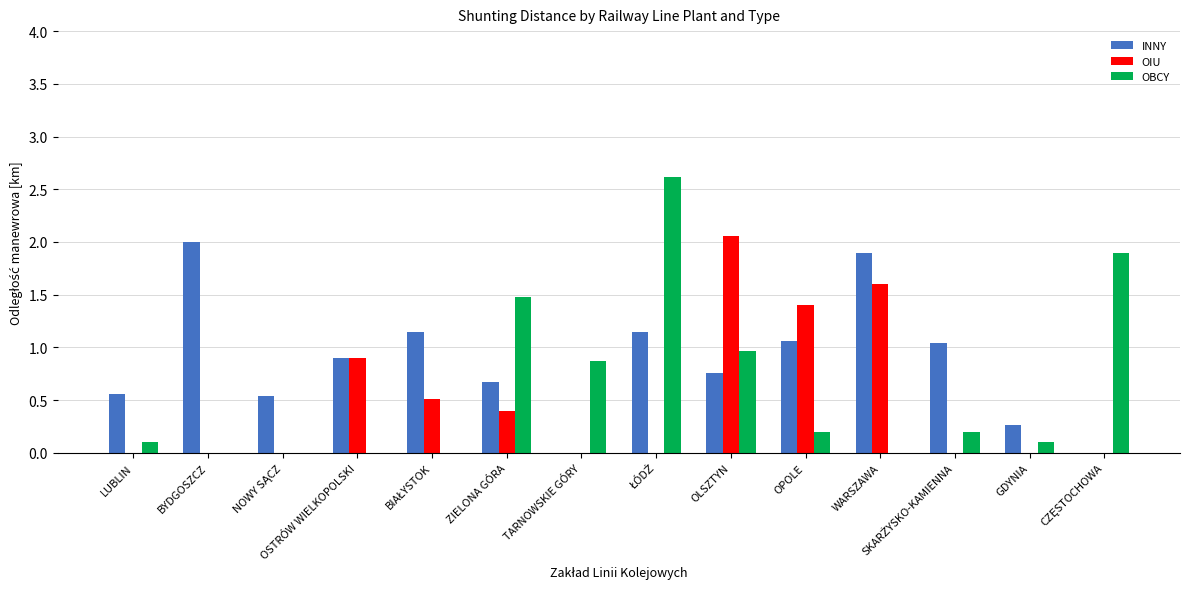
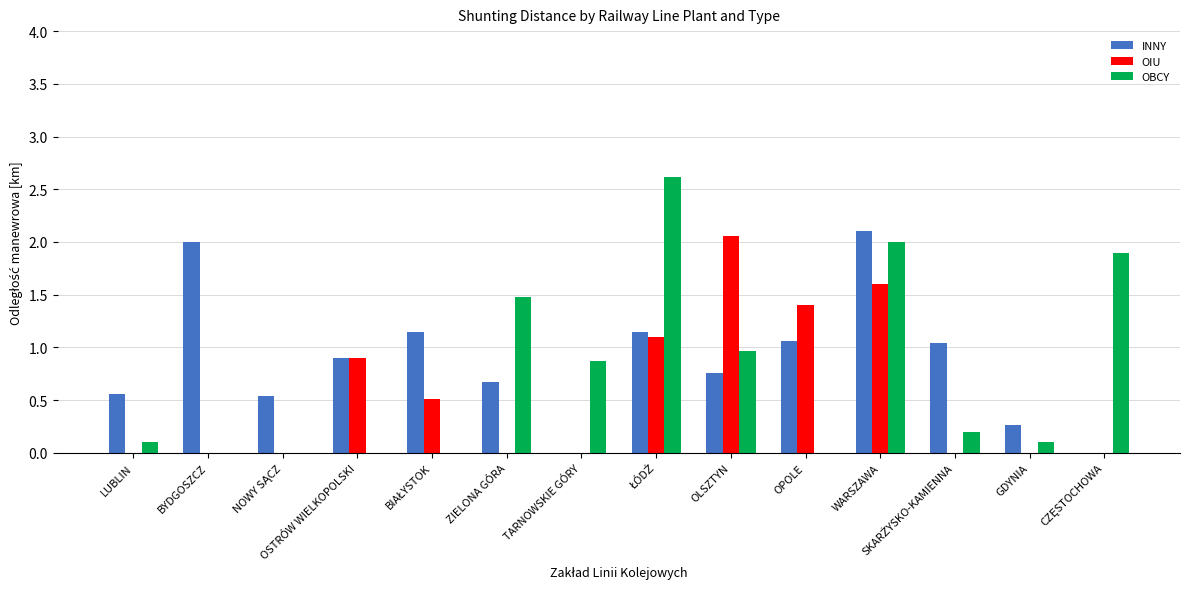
  {
    "INNY": {
      "LUBLIN": 0.56,
      "BYDGOSZCZ": 2.0,
      "NOWY SĄCZ": 0.54,
      "OSTRÓW WIELKOPOLSKI": 0.9,
      "BIAŁYSTOK": 1.15,
      "ZIELONA GÓRA": 0.67,
      "TARNOWSKIE GÓRY": 0.0,
      "ŁÓDŹ": 1.15,
      "OLSZTYN": 0.76,
      "OPOLE": 1.07,
-     "WARSZAWA": 1.9,
+     "WARSZAWA": 2.1,
      "SKARŻYSKO-KAMIENNA": 1.04,
      "GDYNIA": 0.26,
      "CZĘSTOCHOWA": 0.0
    },
    "OIU": {
      "LUBLIN": 0.0,
      "BYDGOSZCZ": 0.0,
      "NOWY SĄCZ": 0.0,
      "OSTRÓW WIELKOPOLSKI": 0.9,
      "BIAŁYSTOK": 0.5,
-     "ZIELONA GÓRA": 0.4,
+     "ZIELONA GÓRA": 0.0,
      "TARNOWSKIE GÓRY": 0.0,
-     "ŁÓDŹ": 0.0,
+     "ŁÓDŹ": 1.1,
      "OLSZTYN": 2.05,
      "OPOLE": 1.4,
      "WARSZAWA": 1.6,
      "SKARŻYSKO-KAMIENNA": 0.0,
      "GDYNIA": 0.0,
      "CZĘSTOCHOWA": 0.0
    },
    "OBCY": {
      "LUBLIN": 0.1,
      "BYDGOSZCZ": 0.0,
      "NOWY SĄCZ": 0.0,
      "OSTRÓW WIELKOPOLSKI": 0.0,
      "BIAŁYSTOK": 0.0,
      "ZIELONA GÓRA": 1.47,
      "TARNOWSKIE GÓRY": 0.87,
      "ŁÓDŹ": 2.6,
      "OLSZTYN": 0.97,
-     "OPOLE": 0.2,
-     "WARSZAWA": 0,
+     "OPOLE": 0.0,
+     "WARSZAWA": 2,
      "SKARŻYSKO-KAMIENNA": 0.2,
      "GDYNIA": 0.1,
      "CZĘSTOCHOWA": 1.9
    }
  }
